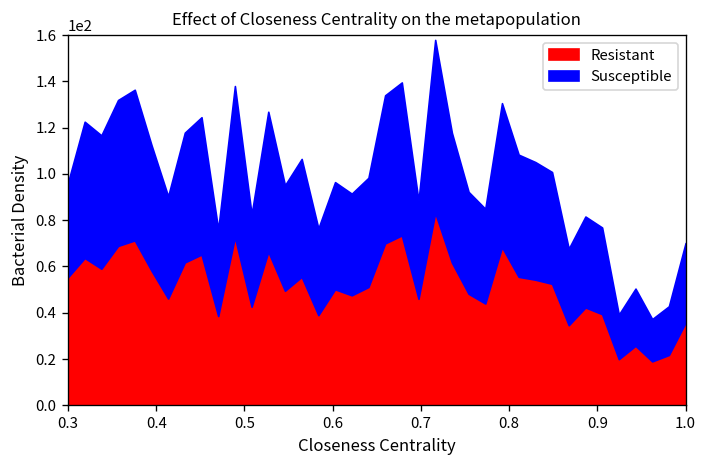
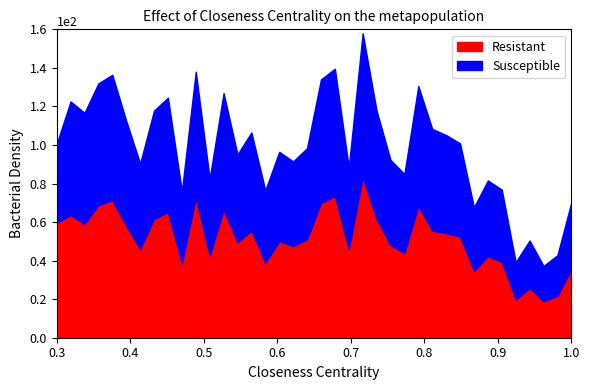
  {
    "Resistant": {
-     "0.3": 0.55
+     "0.3": 0.60
    },
    "Susceptible": {
      "0.3": 0.41,
      "1.0": 0.34
    }
  }
